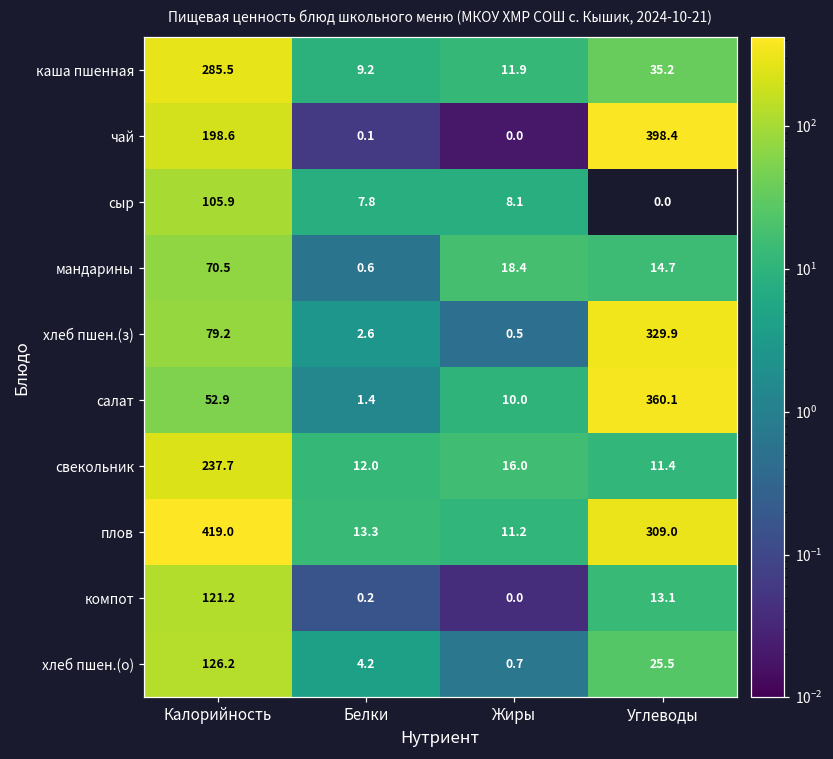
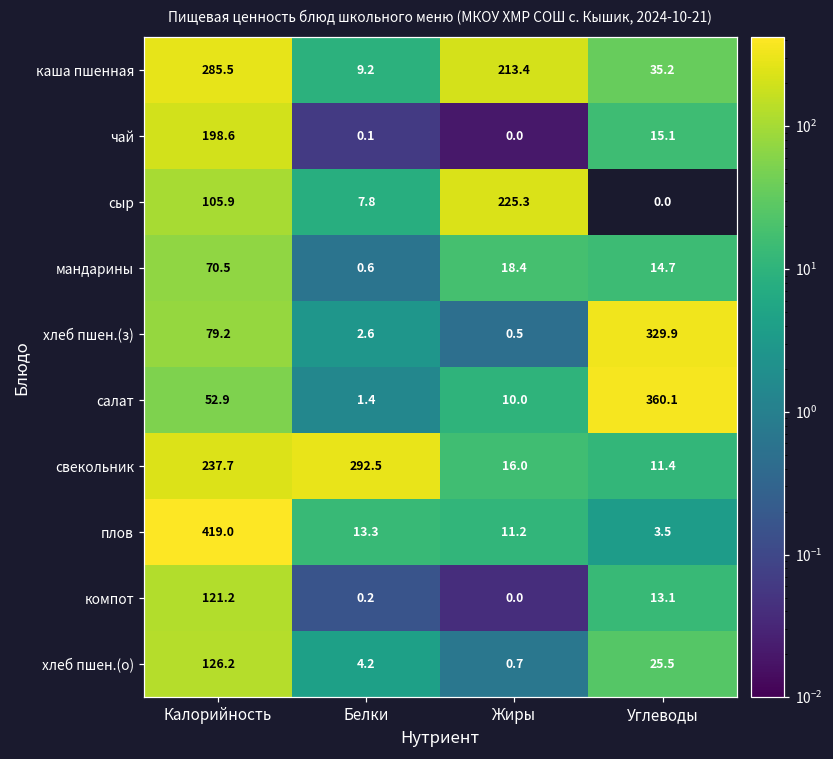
  {
    "каша пшенная": {
      "Калорийность": 285.5,
      "Белки": 9.2,
-     "Жиры": 11.9,
+     "Жиры": 213.4,
      "Углеводы": 35.2
    },
    "чай": {
      "Калорийность": 198.6,
      "Белки": 0.1,
      "Жиры": 0.0,
-     "Углеводы": 398.4
+     "Углеводы": 15.1
    },
    "сыр": {
      "Калорийность": 105.9,
      "Белки": 7.8,
-     "Жиры": 8.1,
+     "Жиры": 225.3,
      "Углеводы": 0.0
    },
    "мандарины": {
      "Калорийность": 70.5,
      "Белки": 0.6,
      "Жиры": 18.4,
      "Углеводы": 14.7
    },
    "хлеб пшен.(з)": {
      "Калорийность": 79.2,
      "Белки": 2.6,
      "Жиры": 0.5,
      "Углеводы": 329.9
    },
    "салат": {
      "Калорийность": 52.9,
      "Белки": 1.4,
      "Жиры": 10.0,
      "Углеводы": 360.1
    },
    "свекольник": {
      "Калорийность": 237.7,
-     "Белки": 12.0,
+     "Белки": 292.5,
      "Жиры": 16.0,
      "Углеводы": 11.4
    },
    "плов": {
      "Калорийность": 419.0,
      "Белки": 13.3,
      "Жиры": 11.2,
-     "Углеводы": 309.0
+     "Углеводы": 3.5
    },
    "компот": {
      "Калорийность": 121.2,
      "Белки": 0.2,
      "Жиры": 0.0,
      "Углеводы": 13.1
    },
    "хлеб пшен.(о)": {
      "Калорийность": 126.2,
      "Белки": 4.2,
      "Жиры": 0.7,
      "Углеводы": 25.5
    }
  }
